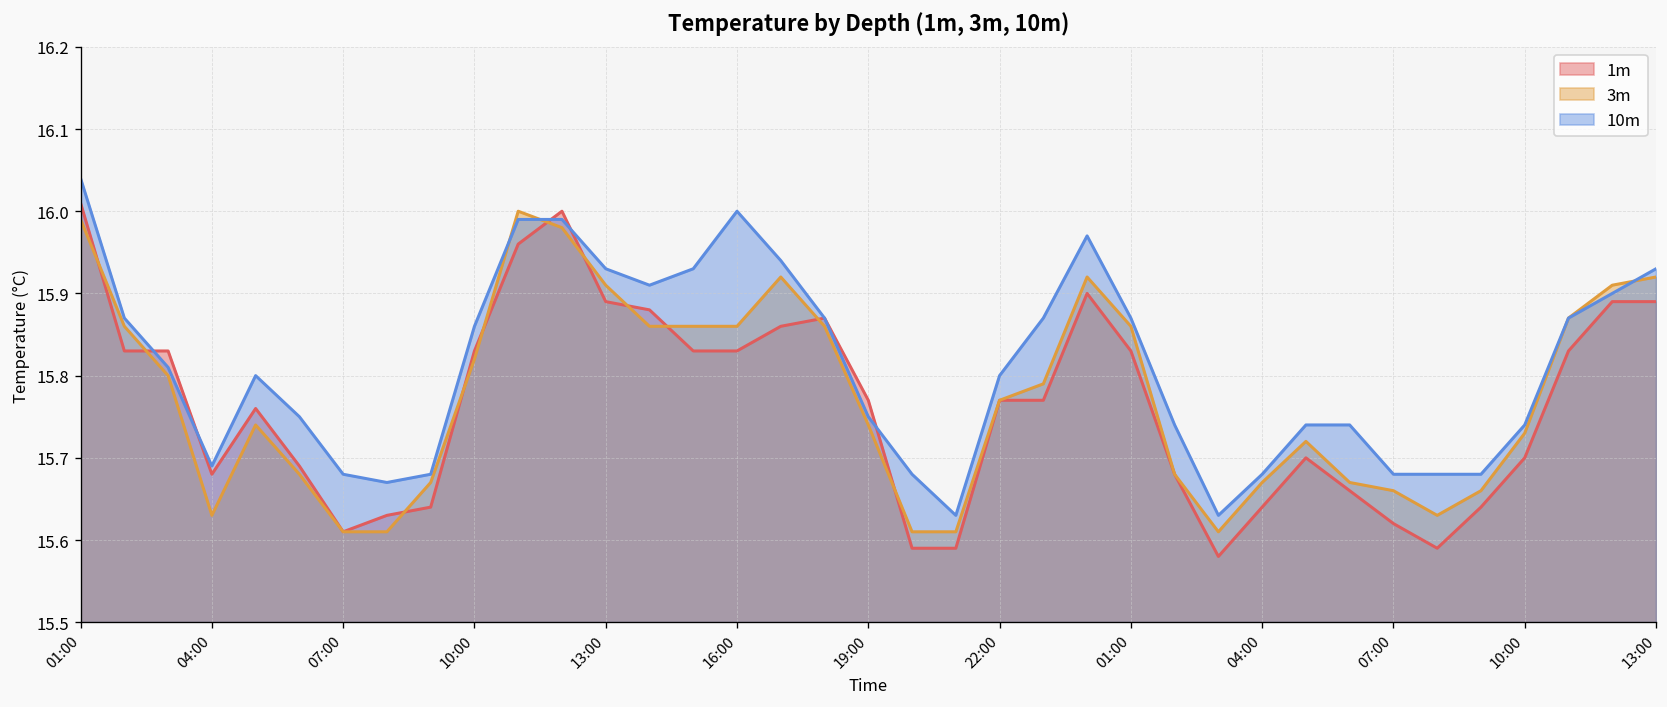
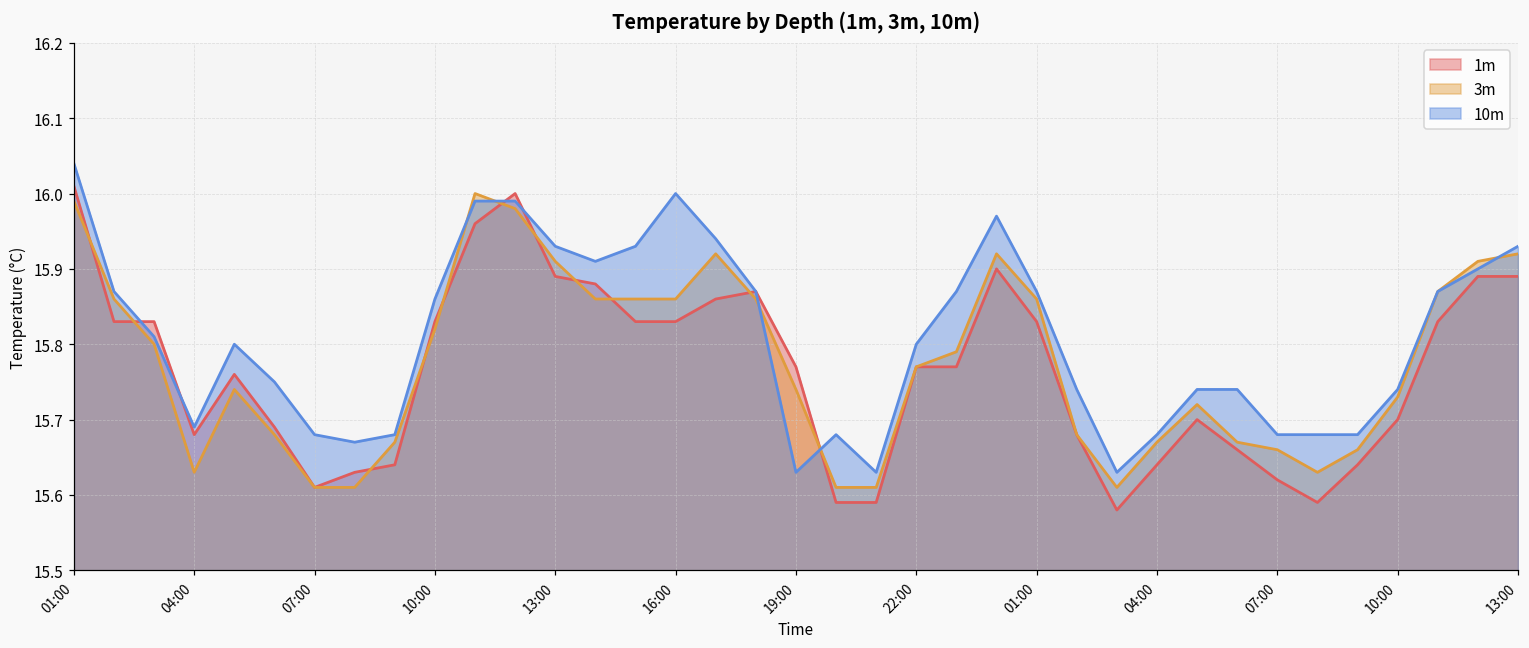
  {
    "10m": {
      "16:00": 16.00,
-     "19:00": 15.75,
+     "19:00": 15.63,
      "22:00": 15.80
    }
  }
